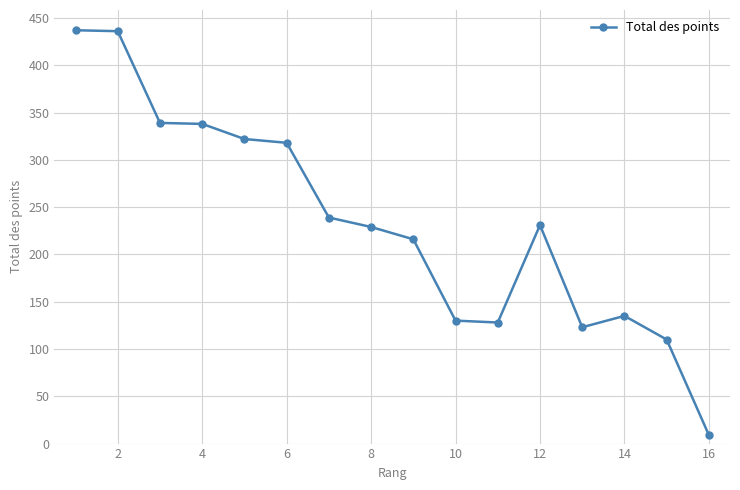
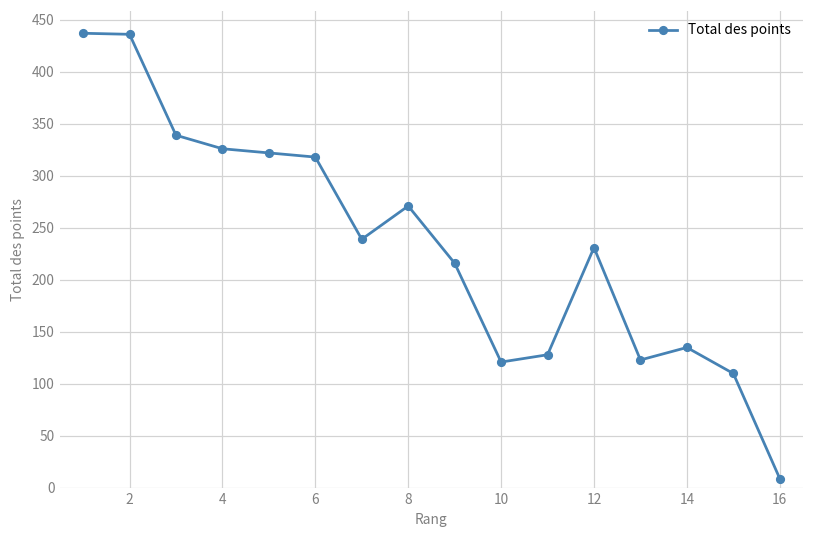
  {
    "2": 440,
-   "4": 340,
+   "4": 330,
    "6": 320,
-   "8": 230,
-   "10": 130,
+   "8": 270,
+   "10": 120,
    "12": 230,
    "14": 140,
    "16": 10
  }
